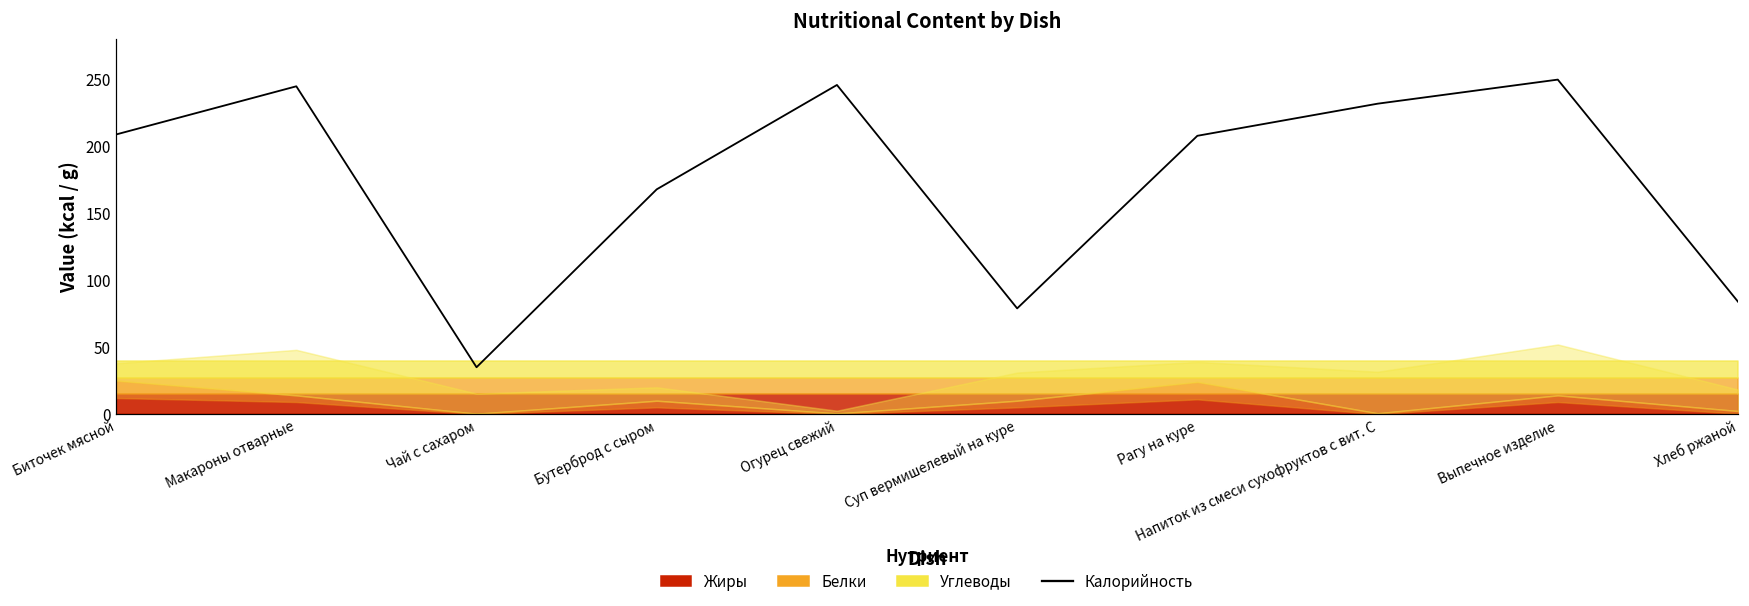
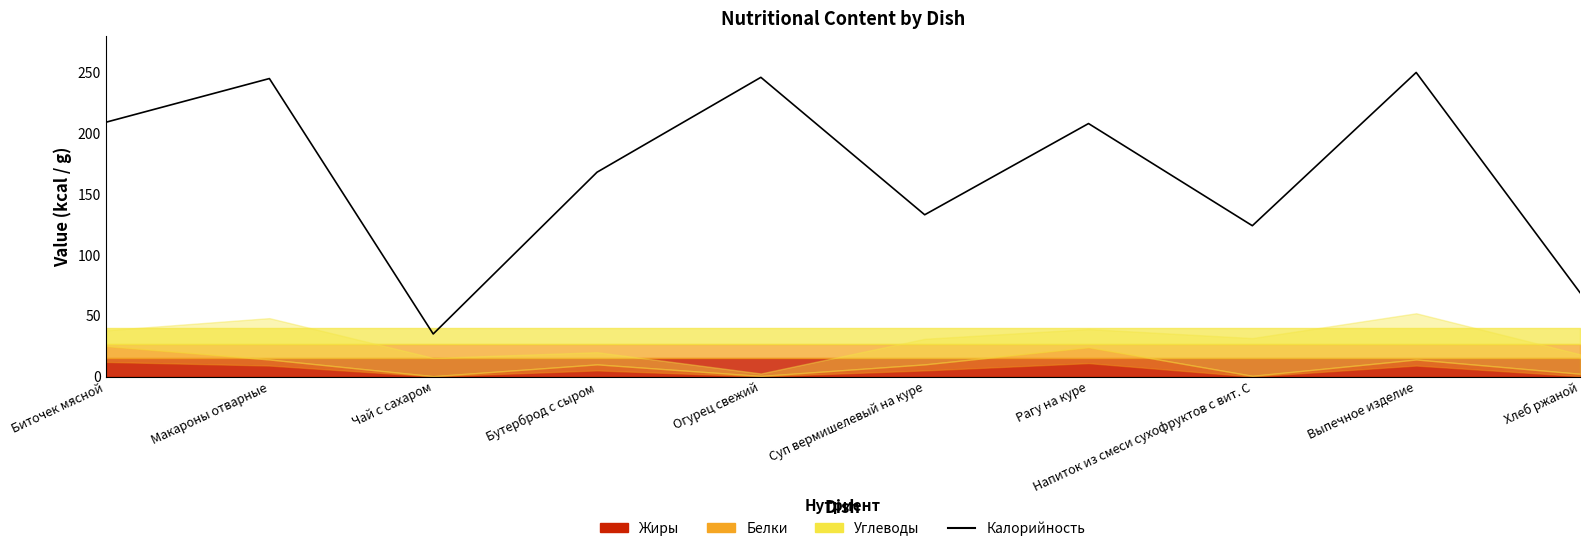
  {
    "Калорийность": {
      "Биточек мясной": 209,
      "Макароны отварные": 245,
      "Чай с сахаром": 35,
      "Бутерброд с сыром": 168,
      "Огурец свежий": 246,
-     "Суп вермишелевый на куре": 79,
+     "Суп вермишелевый на куре": 133,
      "Рагу на куре": 208,
-     "Напиток из смеси сухофруктов с вит. С": 232,
+     "Напиток из смеси сухофруктов с вит. С": 124,
      "Выпечное изделие": 250,
-     "Хлеб ржаной": 84
+     "Хлеб ржаной": 69
    }
  }
